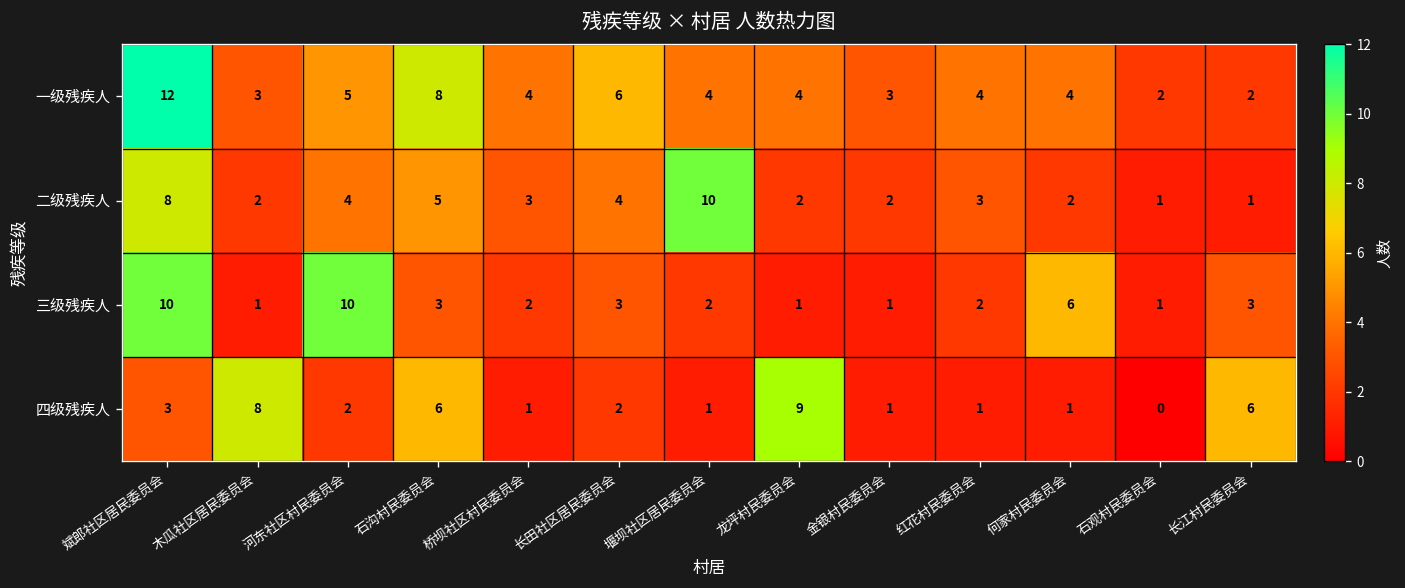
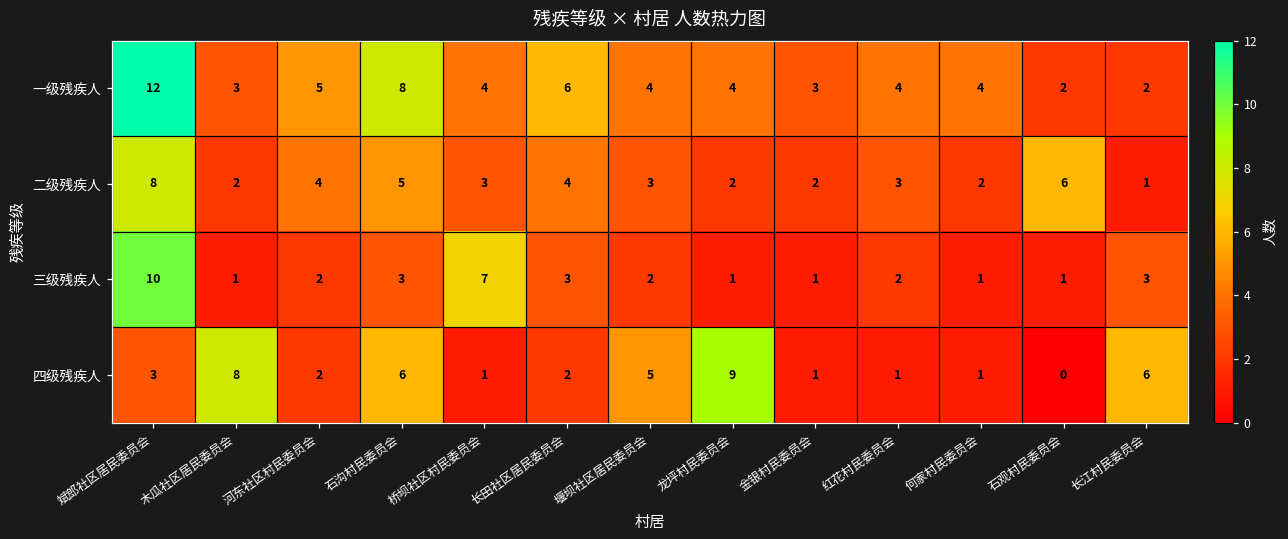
  {
    "一级残疾人": {
      "斌郎社区居民委员会": 12,
      "木瓜社区居民委员会": 3,
      "河东社区村民委员会": 5,
      "石沟村民委员会": 8,
      "桥坝社区村民委员会": 4,
      "长田社区居民委员会": 6,
      "堰坝社区居民委员会": 4,
      "龙坪村民委员会": 4,
      "金银村民委员会": 3,
      "红花村民委员会": 4,
      "何家村民委员会": 4,
      "石观村民委员会": 2,
      "长江村民委员会": 2
    },
    "二级残疾人": {
      "斌郎社区居民委员会": 8,
      "木瓜社区居民委员会": 2,
      "河东社区村民委员会": 4,
      "石沟村民委员会": 5,
      "桥坝社区村民委员会": 3,
      "长田社区居民委员会": 4,
-     "堰坝社区居民委员会": 10,
+     "堰坝社区居民委员会": 3,
      "龙坪村民委员会": 2,
      "金银村民委员会": 2,
      "红花村民委员会": 3,
      "何家村民委员会": 2,
-     "石观村民委员会": 1,
+     "石观村民委员会": 6,
      "长江村民委员会": 1
    },
    "三级残疾人": {
      "斌郎社区居民委员会": 10,
      "木瓜社区居民委员会": 1,
-     "河东社区村民委员会": 10,
+     "河东社区村民委员会": 2,
      "石沟村民委员会": 3,
-     "桥坝社区村民委员会": 2,
+     "桥坝社区村民委员会": 7,
      "长田社区居民委员会": 3,
      "堰坝社区居民委员会": 2,
      "龙坪村民委员会": 1,
      "金银村民委员会": 1,
      "红花村民委员会": 2,
-     "何家村民委员会": 6,
+     "何家村民委员会": 1,
      "石观村民委员会": 1,
      "长江村民委员会": 3
    },
    "四级残疾人": {
      "斌郎社区居民委员会": 3,
      "木瓜社区居民委员会": 8,
      "河东社区村民委员会": 2,
      "石沟村民委员会": 6,
      "桥坝社区村民委员会": 1,
      "长田社区居民委员会": 2,
-     "堰坝社区居民委员会": 1,
+     "堰坝社区居民委员会": 5,
      "龙坪村民委员会": 9,
      "金银村民委员会": 1,
      "红花村民委员会": 1,
      "何家村民委员会": 1,
      "石观村民委员会": 0,
      "长江村民委员会": 6
    }
  }
